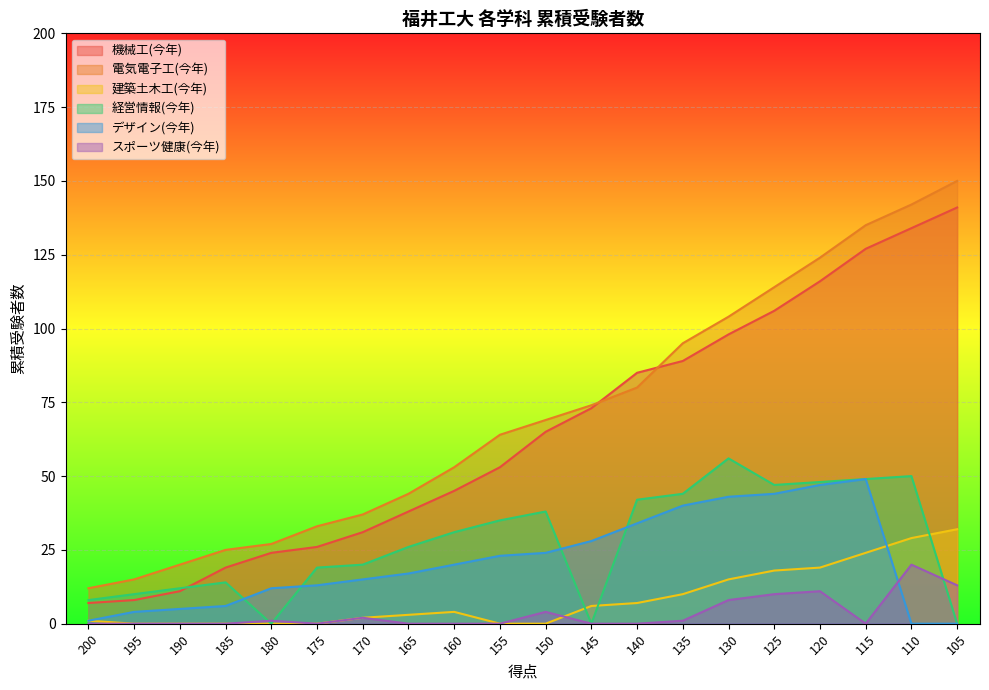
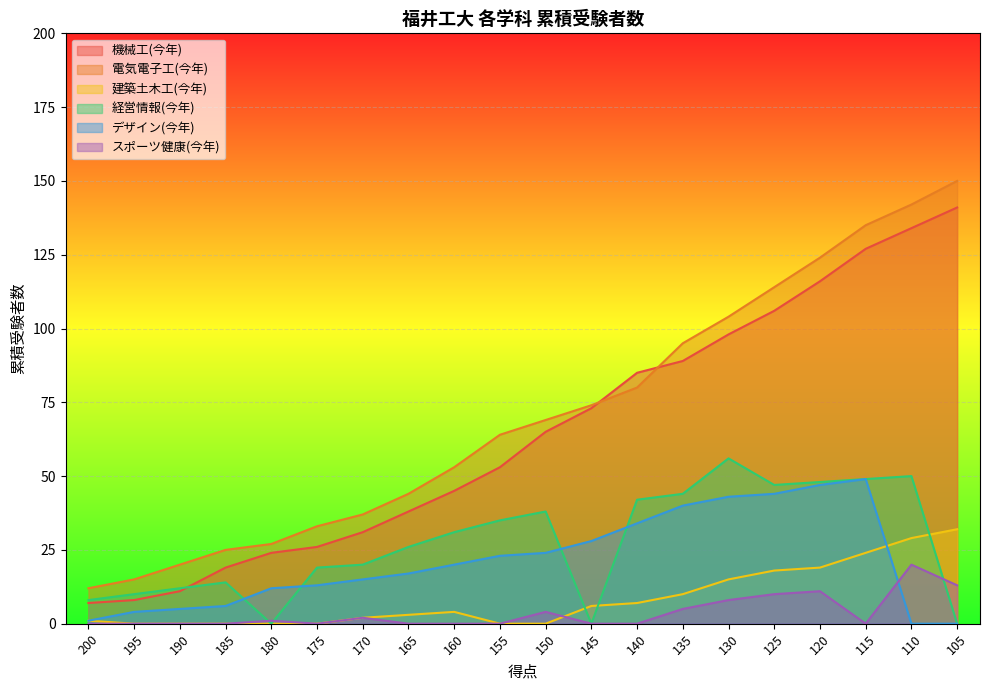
  {
    "経営情報(今年)": {
      "200": 8,
      "195": 10,
      "190": 12,
      "185": 14,
      "175": 19,
      "170": 20,
      "165": 26,
      "160": 31,
      "155": 35,
      "150": 38,
      "140": 42,
      "135": 44,
      "130": 56,
      "125": 47,
      "120": 48,
      "110": 50
    },
    "デザイン(今年)": {
      "195": 4,
      "190": 5,
      "185": 6,
      "180": 12,
      "175": 13,
      "170": 15,
      "165": 17,
      "160": 20,
      "155": 23,
      "150": 24,
      "145": 28,
      "140": 34,
      "135": 40,
      "130": 43,
      "125": 44,
      "120": 47,
      "110": 0
    },
    "スポーツ健康(今年)": {
      "200": 0,
      "180": 1,
      "165": 0,
      "160": 0,
      "150": 4,
      "140": 0,
-     "135": 1,
+     "135": 5,
      "130": 8,
      "125": 10,
      "120": 11,
      "115": 0,
      "110": 20,
      "105": 13
    }
  }
